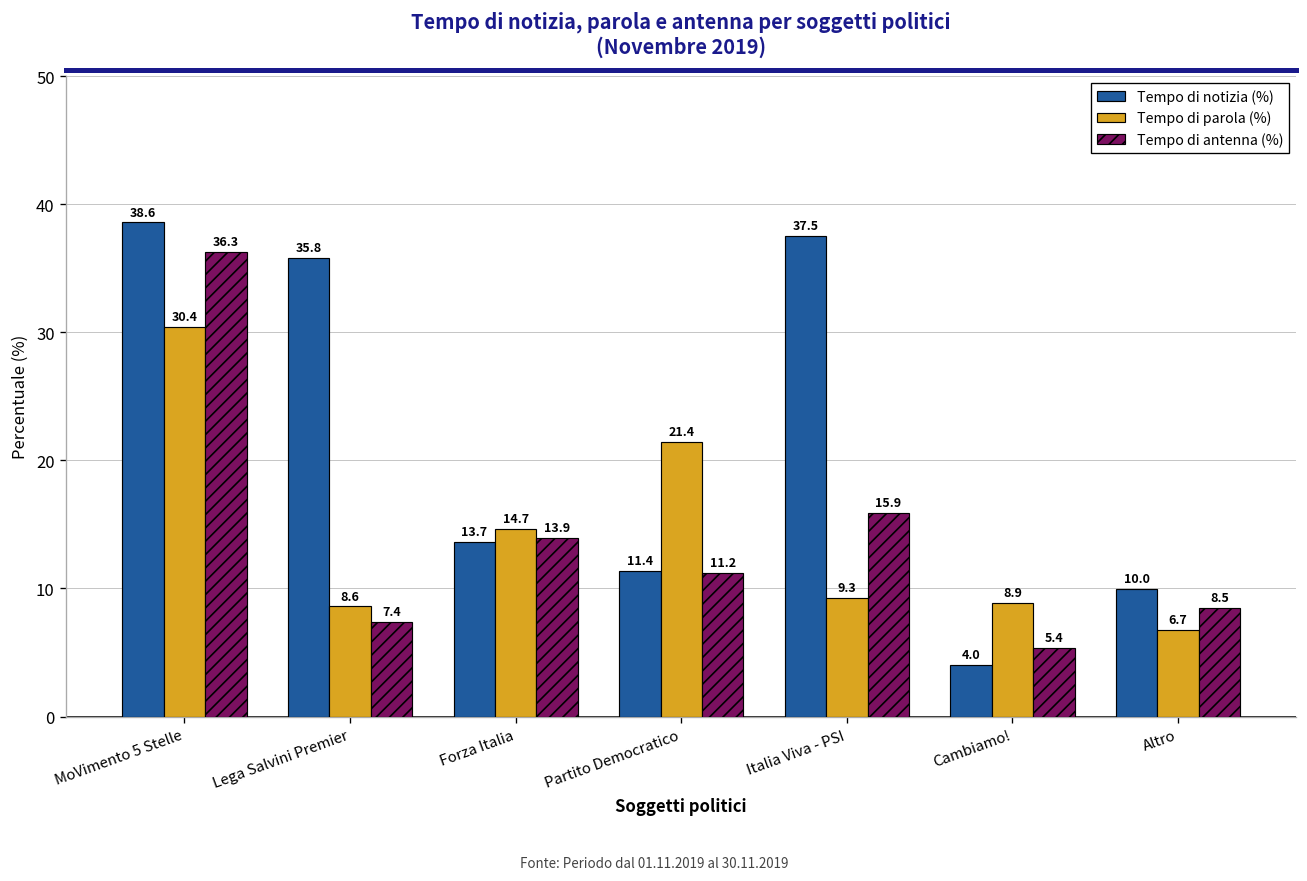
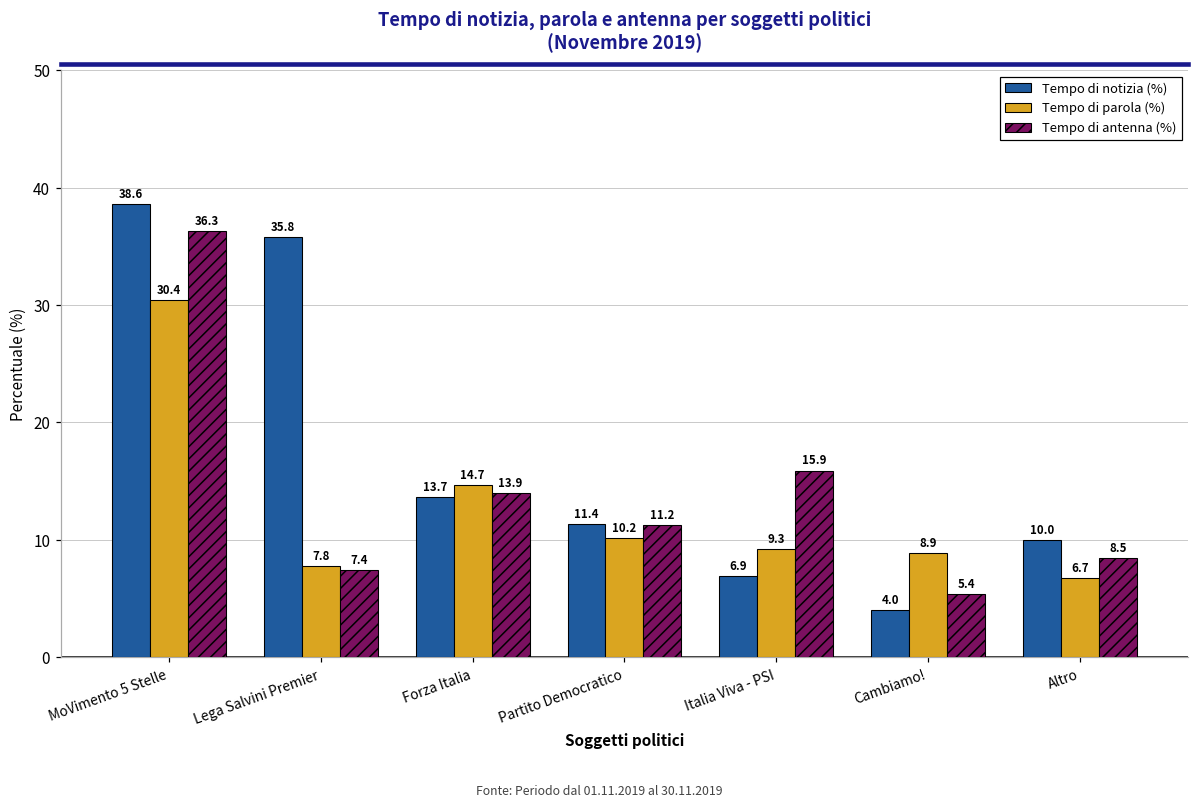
  {
    "Tempo di notizia (%)": {
      "MoVimento 5 Stelle": 38.6,
      "Lega Salvini Premier": 35.8,
      "Forza Italia": 13.7,
      "Partito Democratico": 11.4,
-     "Italia Viva - PSI": 37.5,
+     "Italia Viva - PSI": 6.9,
      "Cambiamo!": 4.0,
      "Altro": 10.0
    },
    "Tempo di parola (%)": {
      "MoVimento 5 Stelle": 30.4,
-     "Lega Salvini Premier": 8.6,
+     "Lega Salvini Premier": 7.8,
      "Forza Italia": 14.7,
-     "Partito Democratico": 21.4,
+     "Partito Democratico": 10.2,
      "Italia Viva - PSI": 9.3,
      "Cambiamo!": 8.9,
      "Altro": 6.7
    },
    "Tempo di antenna (%)": {
      "MoVimento 5 Stelle": 36.3,
      "Lega Salvini Premier": 7.4,
      "Forza Italia": 13.9,
      "Partito Democratico": 11.2,
      "Italia Viva - PSI": 15.9,
      "Cambiamo!": 5.4,
      "Altro": 8.5
    }
  }
